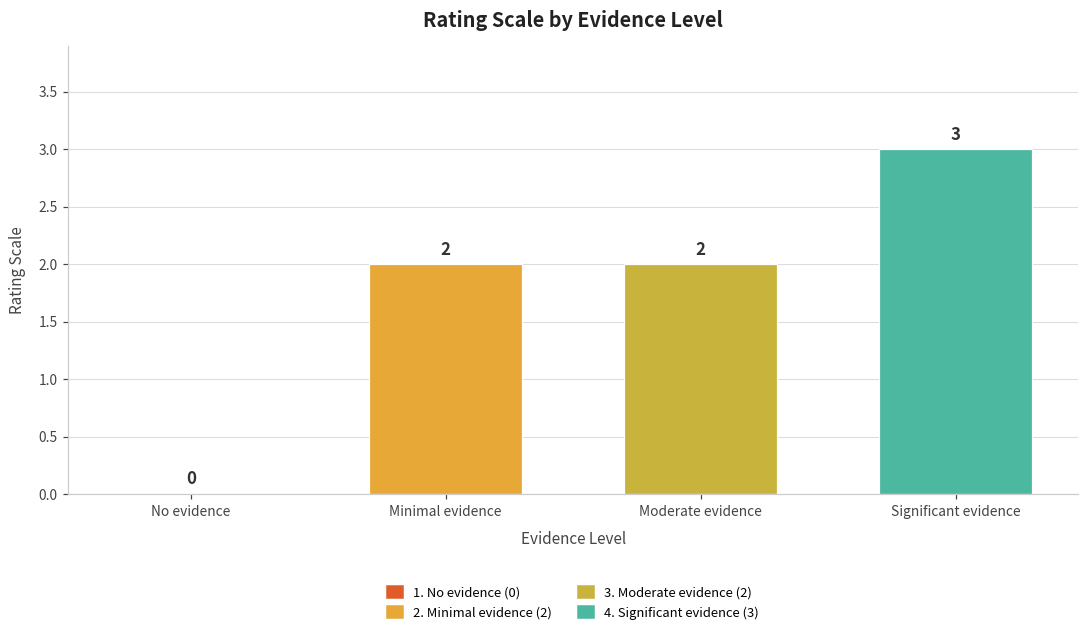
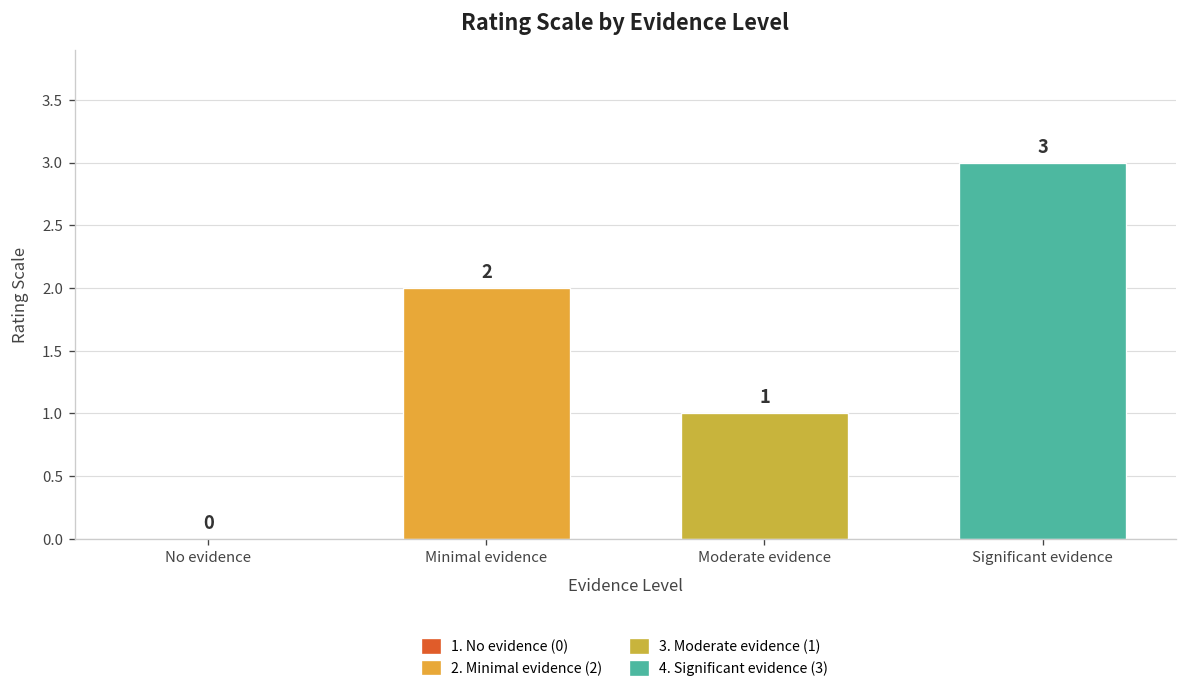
  {
    "No evidence": 0,
    "Minimal evidence": 2,
-   "Moderate evidence": 2,
+   "Moderate evidence": 1,
    "Significant evidence": 3
  }
